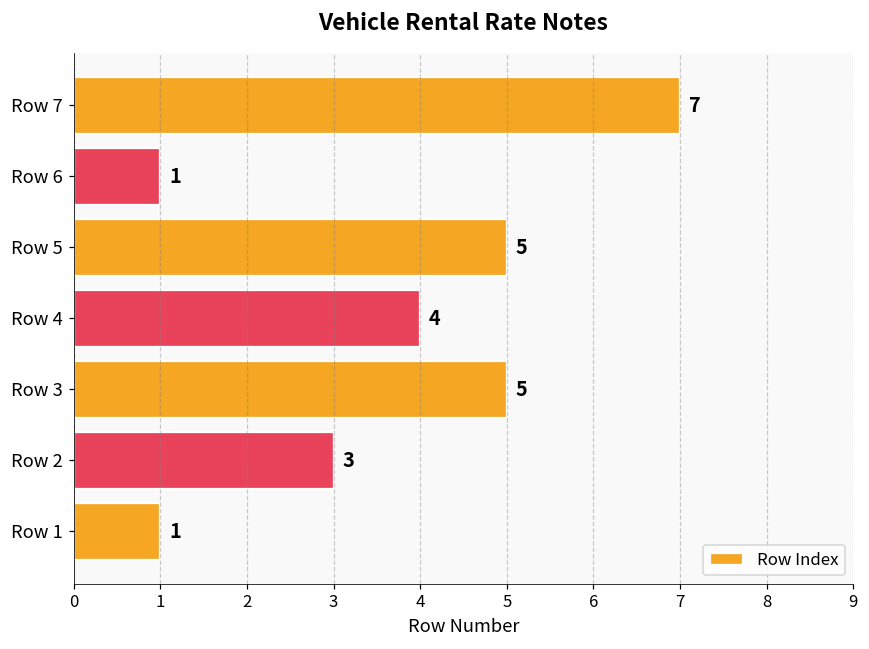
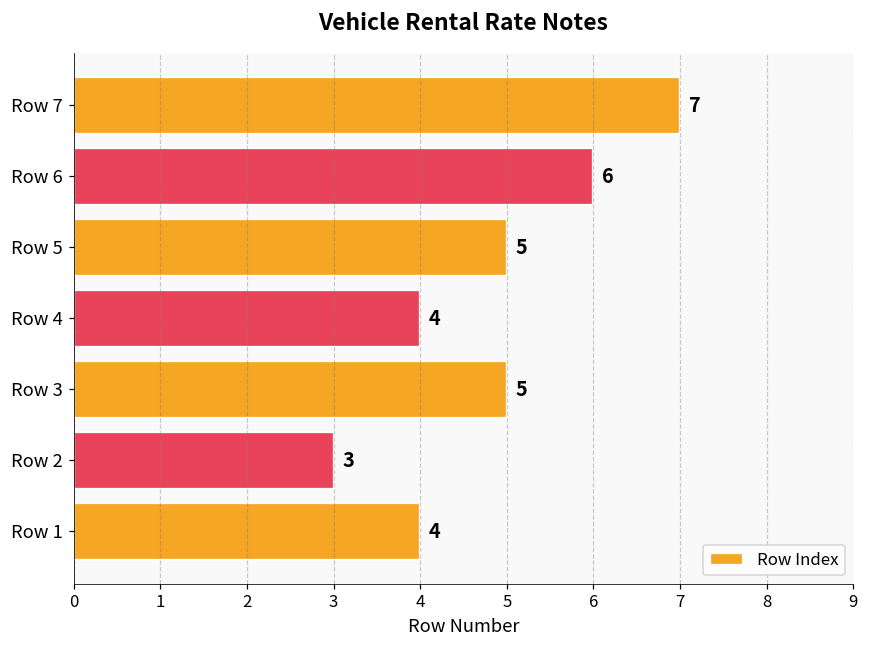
  {
    "Row 7": 7,
-   "Row 6": 1,
+   "Row 6": 6,
    "Row 5": 5,
    "Row 4": 4,
    "Row 3": 5,
    "Row 2": 3,
-   "Row 1": 1
+   "Row 1": 4
  }
